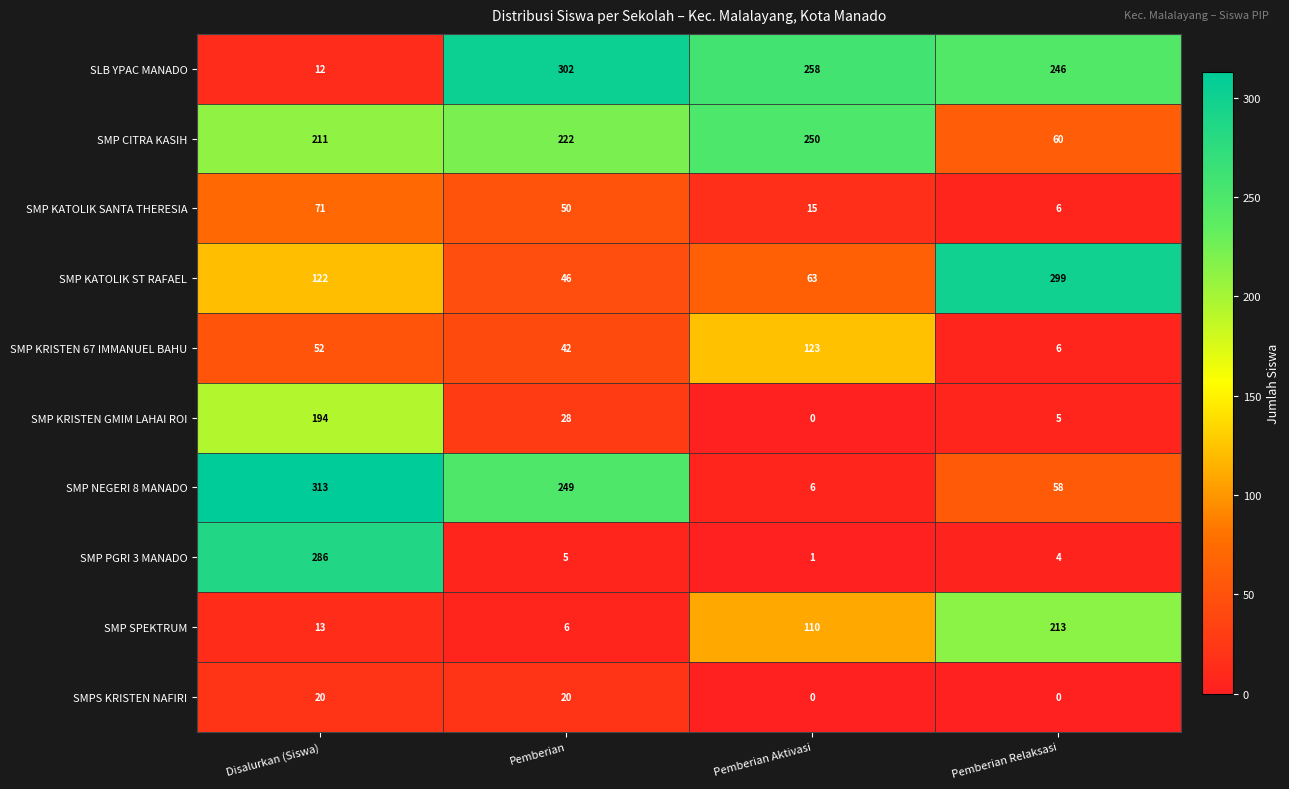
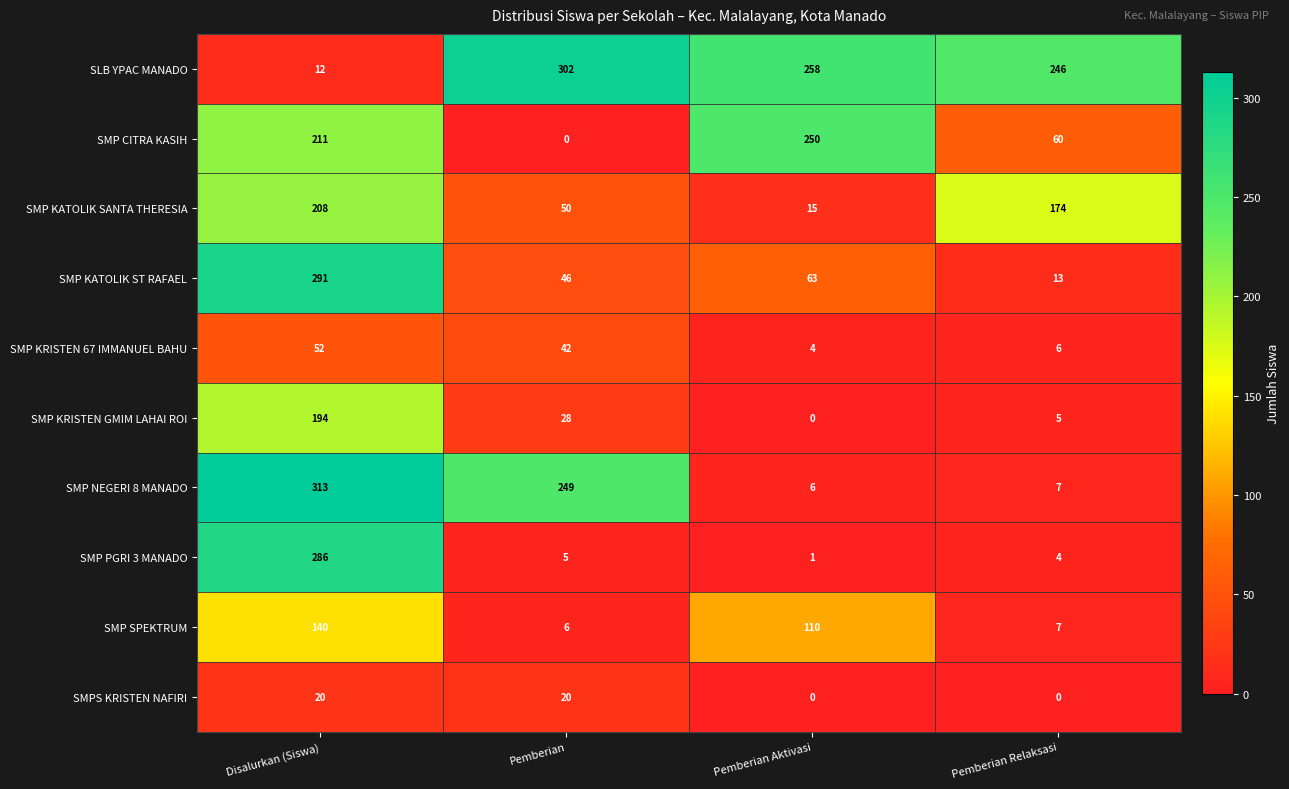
  {
    "SLB YPAC MANADO": {
      "Disalurkan (Siswa)": 12,
      "Pemberian": 302,
      "Pemberian Aktivasi": 258,
      "Pemberian Relaksasi": 246
    },
    "SMP CITRA KASIH": {
      "Disalurkan (Siswa)": 211,
-     "Pemberian": 222,
+     "Pemberian": 0,
      "Pemberian Aktivasi": 250,
      "Pemberian Relaksasi": 60
    },
    "SMP KATOLIK SANTA THERESIA": {
-     "Disalurkan (Siswa)": 71,
+     "Disalurkan (Siswa)": 208,
      "Pemberian": 50,
      "Pemberian Aktivasi": 15,
-     "Pemberian Relaksasi": 6
+     "Pemberian Relaksasi": 174
    },
    "SMP KATOLIK ST RAFAEL": {
-     "Disalurkan (Siswa)": 122,
+     "Disalurkan (Siswa)": 291,
      "Pemberian": 46,
      "Pemberian Aktivasi": 63,
-     "Pemberian Relaksasi": 299
+     "Pemberian Relaksasi": 13
    },
    "SMP KRISTEN 67 IMMANUEL BAHU": {
      "Disalurkan (Siswa)": 52,
      "Pemberian": 42,
-     "Pemberian Aktivasi": 123,
+     "Pemberian Aktivasi": 4,
      "Pemberian Relaksasi": 6
    },
    "SMP KRISTEN GMIM LAHAI ROI": {
      "Disalurkan (Siswa)": 194,
      "Pemberian": 28,
      "Pemberian Aktivasi": 0,
      "Pemberian Relaksasi": 5
    },
    "SMP NEGERI 8 MANADO": {
      "Disalurkan (Siswa)": 313,
      "Pemberian": 249,
      "Pemberian Aktivasi": 6,
-     "Pemberian Relaksasi": 58
+     "Pemberian Relaksasi": 7
    },
    "SMP PGRI 3 MANADO": {
      "Disalurkan (Siswa)": 286,
      "Pemberian": 5,
      "Pemberian Aktivasi": 1,
      "Pemberian Relaksasi": 4
    },
    "SMP SPEKTRUM": {
-     "Disalurkan (Siswa)": 13,
+     "Disalurkan (Siswa)": 140,
      "Pemberian": 6,
      "Pemberian Aktivasi": 110,
-     "Pemberian Relaksasi": 213
+     "Pemberian Relaksasi": 7
    },
    "SMPS KRISTEN NAFIRI": {
      "Disalurkan (Siswa)": 20,
      "Pemberian": 20,
      "Pemberian Aktivasi": 0,
      "Pemberian Relaksasi": 0
    }
  }
